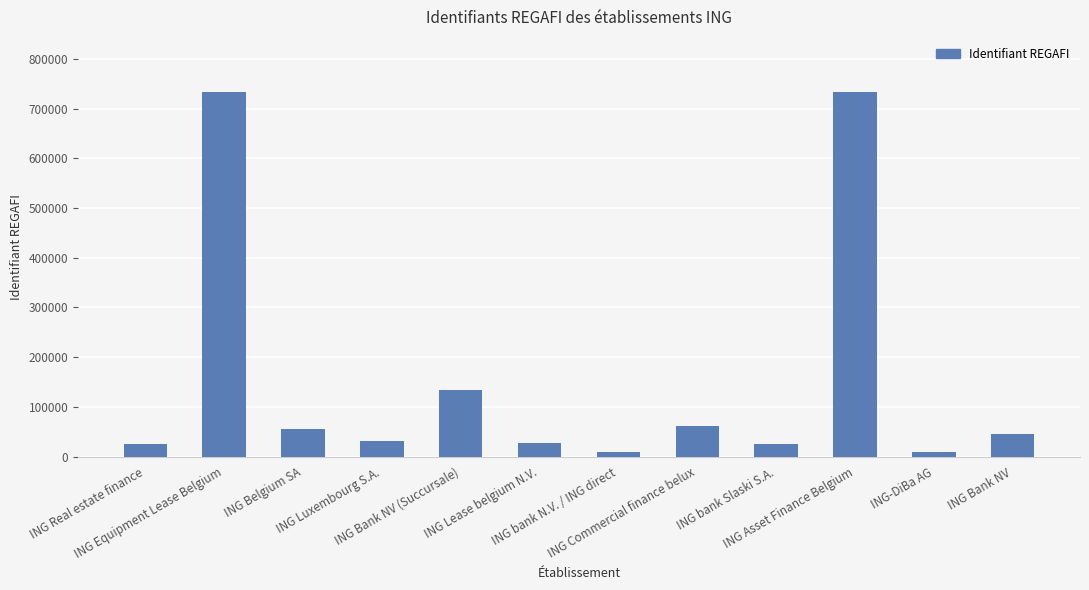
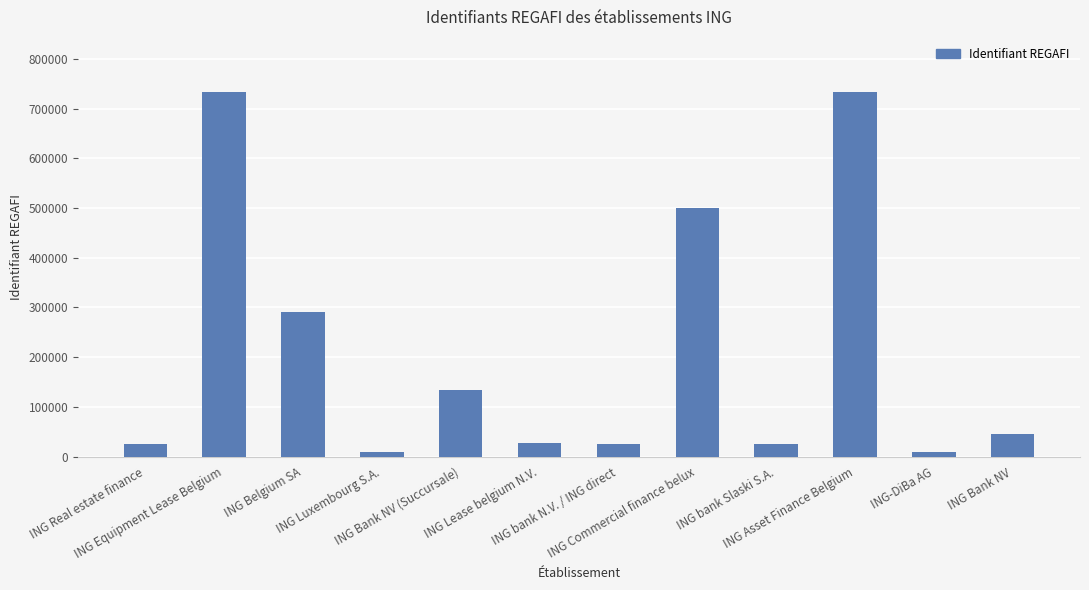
  {
    "ING Real estate finance": 30000,
    "ING Equipment Lease Belgium": 730000,
-   "ING Belgium SA": 50000,
-   "ING Luxembourg S.A.": 30000,
+   "ING Belgium SA": 290000,
+   "ING Luxembourg S.A.": 10000,
    "ING Bank NV (Succursale)": 130000,
    "ING Lease belgium N.V.": 30000,
-   "ING bank N.V. / ING direct": 10000,
-   "ING Commercial finance belux": 60000,
+   "ING bank N.V. / ING direct": 30000,
+   "ING Commercial finance belux": 500000,
    "ING bank Slaski S.A.": 30000,
    "ING Asset Finance Belgium": 730000,
    "ING-DiBa AG": 10000,
    "ING Bank NV": 50000
  }
